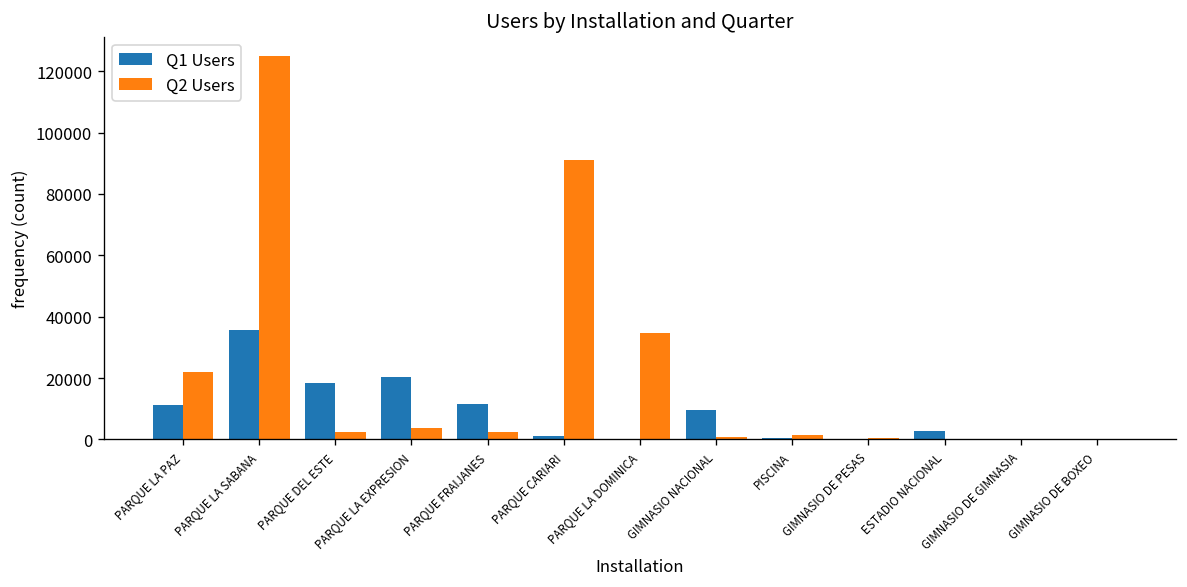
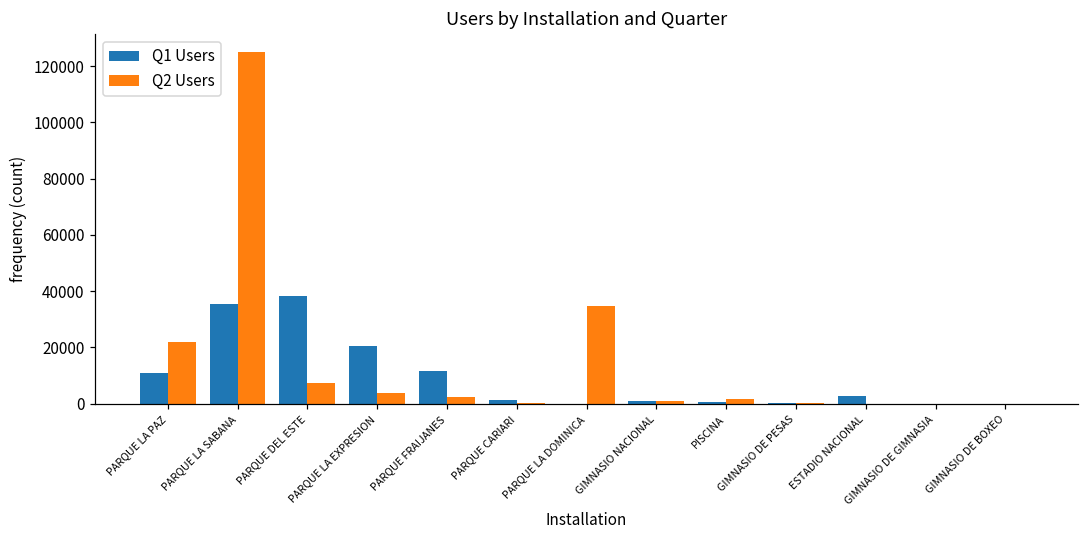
  {
    "Q1 Users": {
      "PARQUE LA PAZ": 11000,
      "PARQUE LA SABANA": 36000,
-     "PARQUE DEL ESTE": 18000,
+     "PARQUE DEL ESTE": 38000,
      "PARQUE LA EXPRESION": 20000,
      "PARQUE FRAIJANES": 12000,
      "PARQUE CARIARI": 1000,
      "PARQUE LA DOMINICA": 0,
-     "GIMNASIO NACIONAL": 10000,
+     "GIMNASIO NACIONAL": 1000,
      "ESTADIO NACIONAL": 3000,
      "GIMNASIO DE GIMNASIA": 0,
      "GIMNASIO DE BOXEO": 0
    },
    "Q2 Users": {
      "PARQUE LA PAZ": 22000,
      "PARQUE LA SABANA": 125000,
-     "PARQUE DEL ESTE": 2000,
+     "PARQUE DEL ESTE": 7000,
      "PARQUE LA EXPRESION": 4000,
      "PARQUE FRAIJANES": 2000,
-     "PARQUE CARIARI": 91000,
+     "PARQUE CARIARI": 0,
      "PARQUE LA DOMINICA": 35000,
      "PISCINA": 2000,
      "ESTADIO NACIONAL": 0,
      "GIMNASIO DE GIMNASIA": 0,
      "GIMNASIO DE BOXEO": 0
    }
  }
